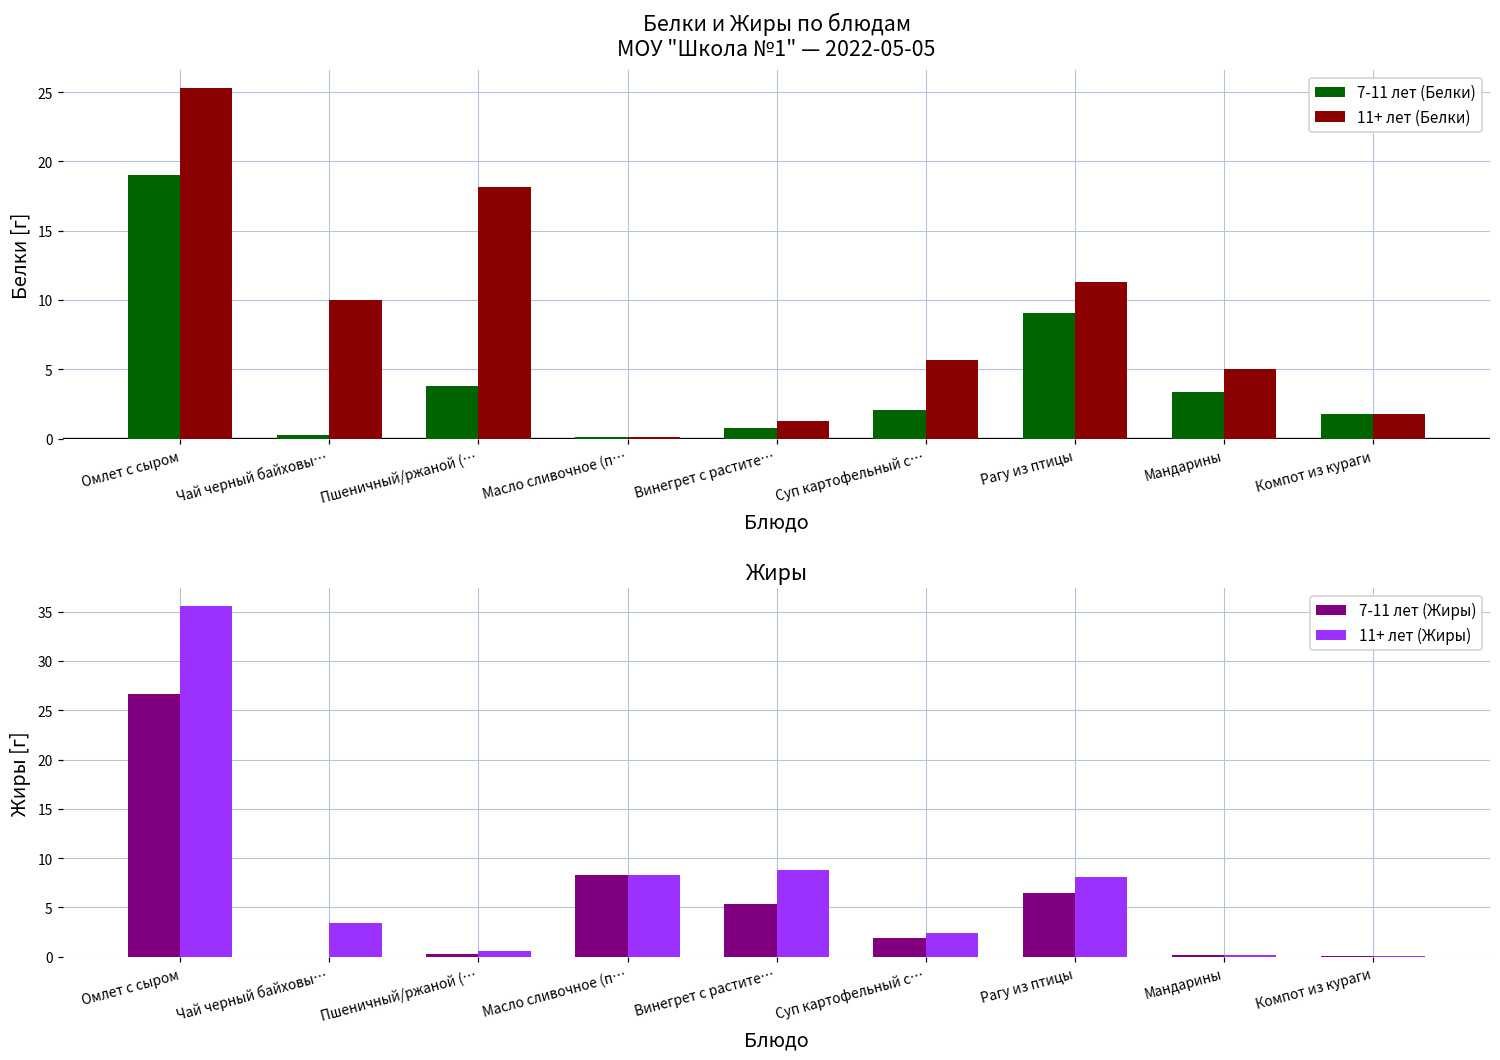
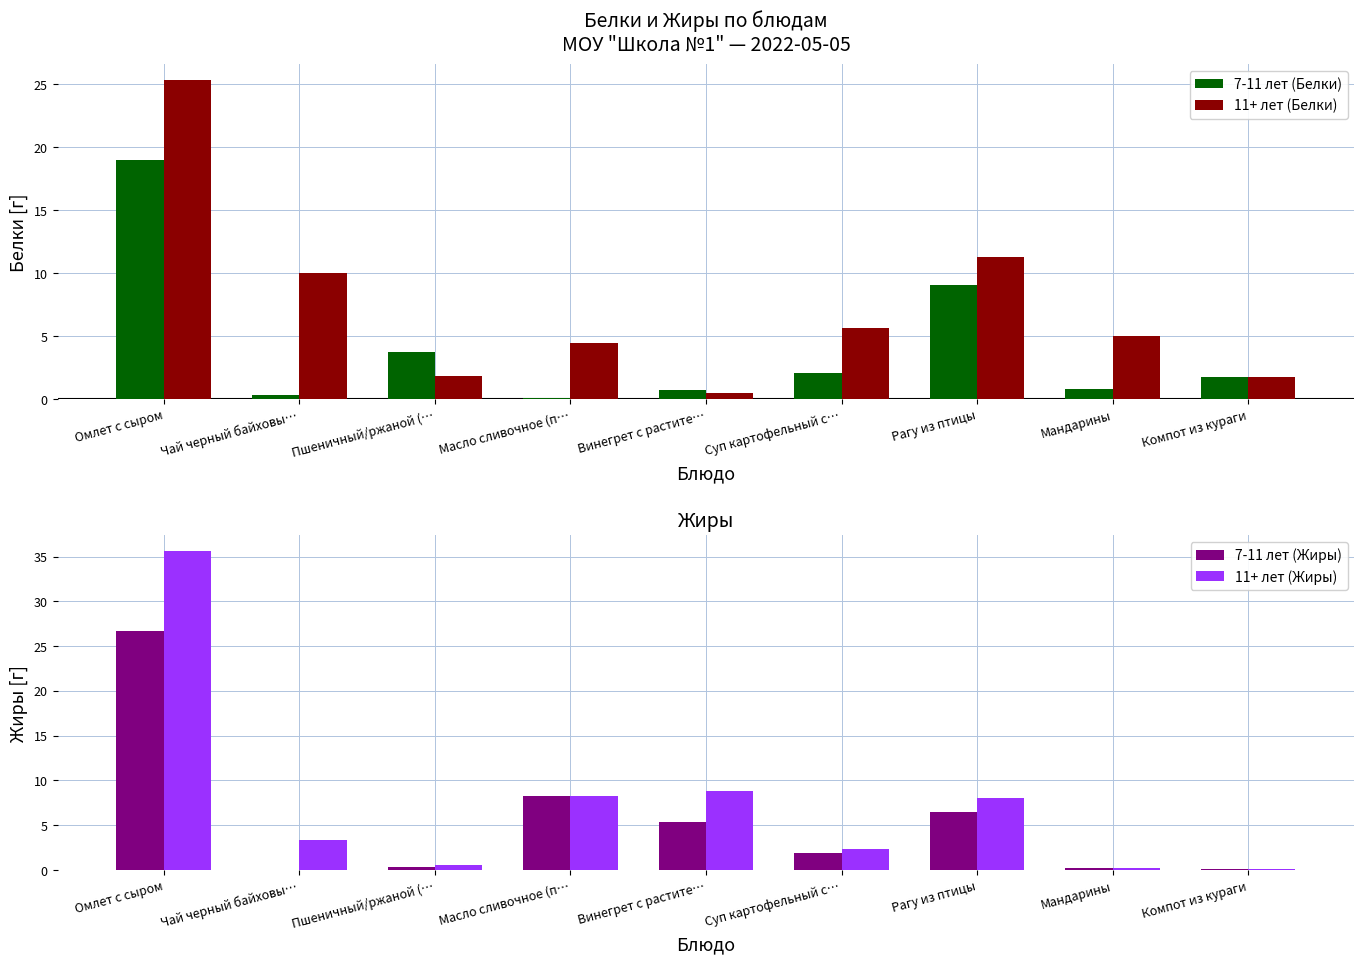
  {
    "Белки и Жиры по блюдам МОУ \"Школа №1\" — 2022-05-05": {
      "7-11 лет (Белки)": {
        "Омлет с сыром": 19.0,
        "Чай черный байховы…": 0.3,
        "Пшеничный/ржаной (…": 3.8,
        "Винегрет с растите…": 0.8,
        "Суп картофельный с…": 2.1,
        "Рагу из птицы": 9.0,
-       "Мандарины": 3.4,
+       "Мандарины": 0.8,
        "Компот из кураги": 1.8
      },
      "11+ лет (Белки)": {
        "Омлет с сыром": 25.3,
        "Чай черный байховы…": 10.0,
-       "Пшеничный/ржаной (…": 18.1,
-       "Масло сливочное (п…": 0.1,
-       "Винегрет с растите…": 1.3,
+       "Пшеничный/ржаной (…": 1.8,
+       "Масло сливочное (п…": 4.5,
+       "Винегрет с растите…": 0.5,
        "Суп картофельный с…": 5.7,
        "Рагу из птицы": 11.3,
        "Мандарины": 5.0,
        "Компот из кураги": 1.8
      }
    },
    "Жиры": {
      "7-11 лет (Жиры)": {
        "Омлет с сыром": 27,
        "Чай черный байховы…": 0,
        "Пшеничный/ржаной (…": 0,
        "Масло сливочное (п…": 8,
        "Винегрет с растите…": 5,
        "Суп картофельный с…": 2,
        "Рагу из птицы": 6
      },
      "11+ лет (Жиры)": {
        "Омлет с сыром": 36,
        "Чай черный байховы…": 3,
        "Пшеничный/ржаной (…": 1,
        "Масло сливочное (п…": 8,
        "Винегрет с растите…": 9,
        "Суп картофельный с…": 2,
        "Рагу из птицы": 8
      }
    }
  }
